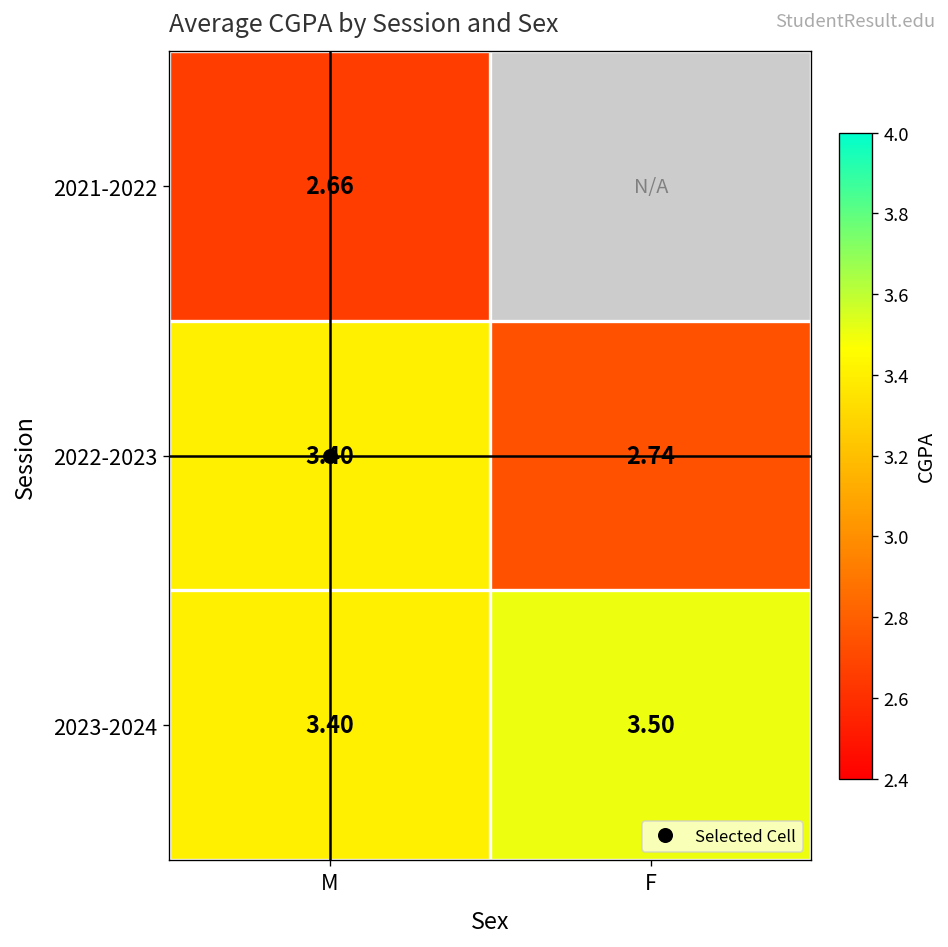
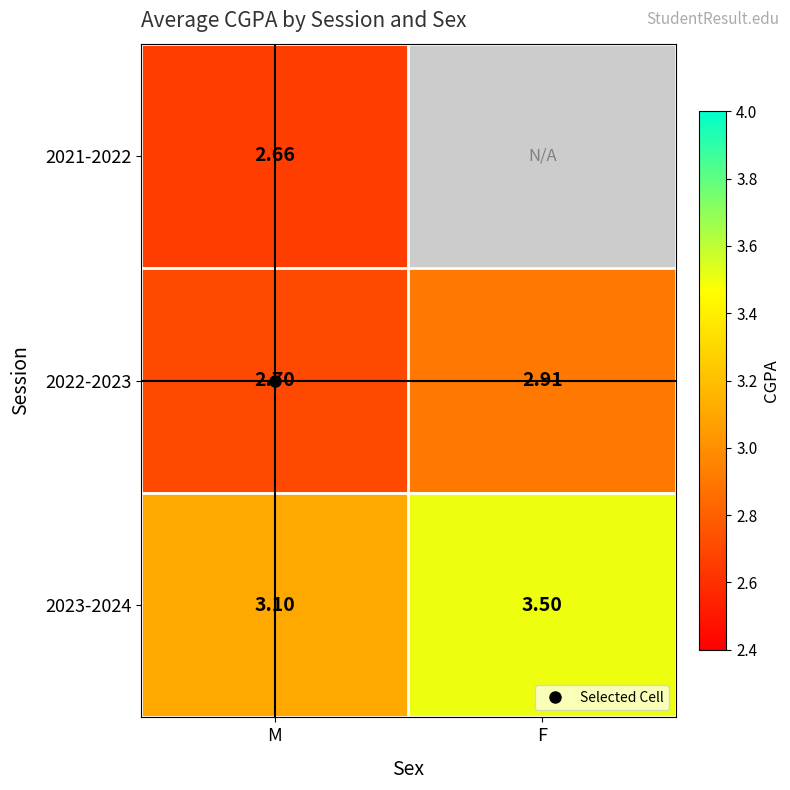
  {
    "2021-2022": {
      "M": 2.66
    },
    "2022-2023": {
-     "M": 3.40,
-     "F": 2.74
+     "M": 2.70,
+     "F": 2.91
    },
    "2023-2024": {
-     "M": 3.40,
+     "M": 3.10,
      "F": 3.50
    }
  }
